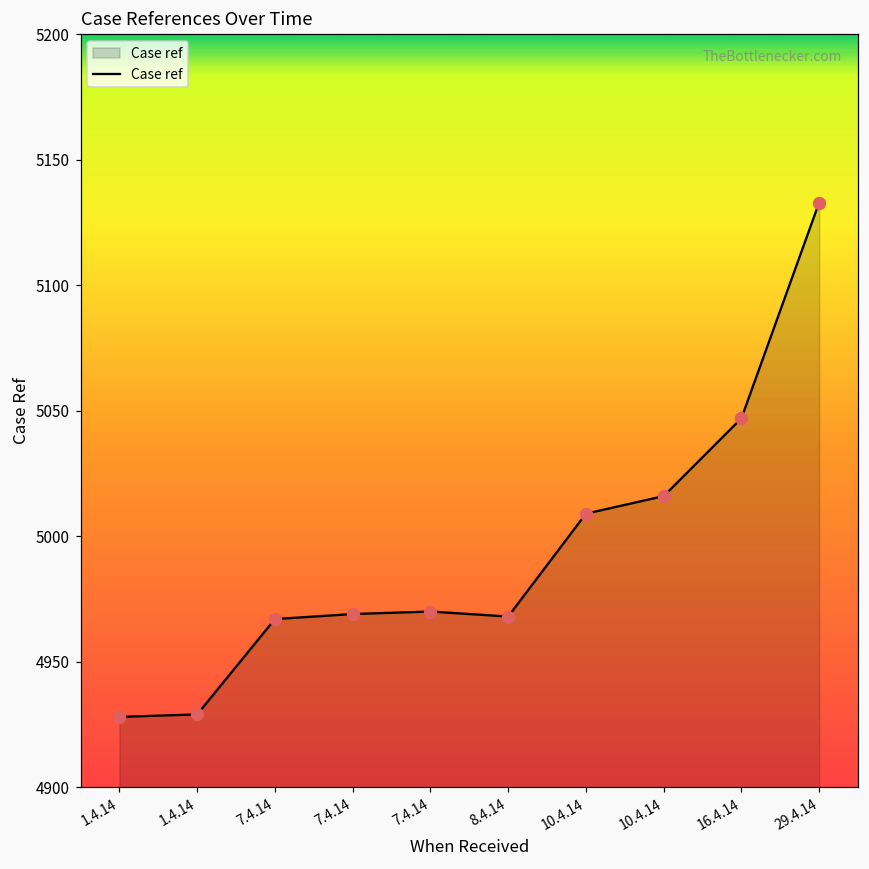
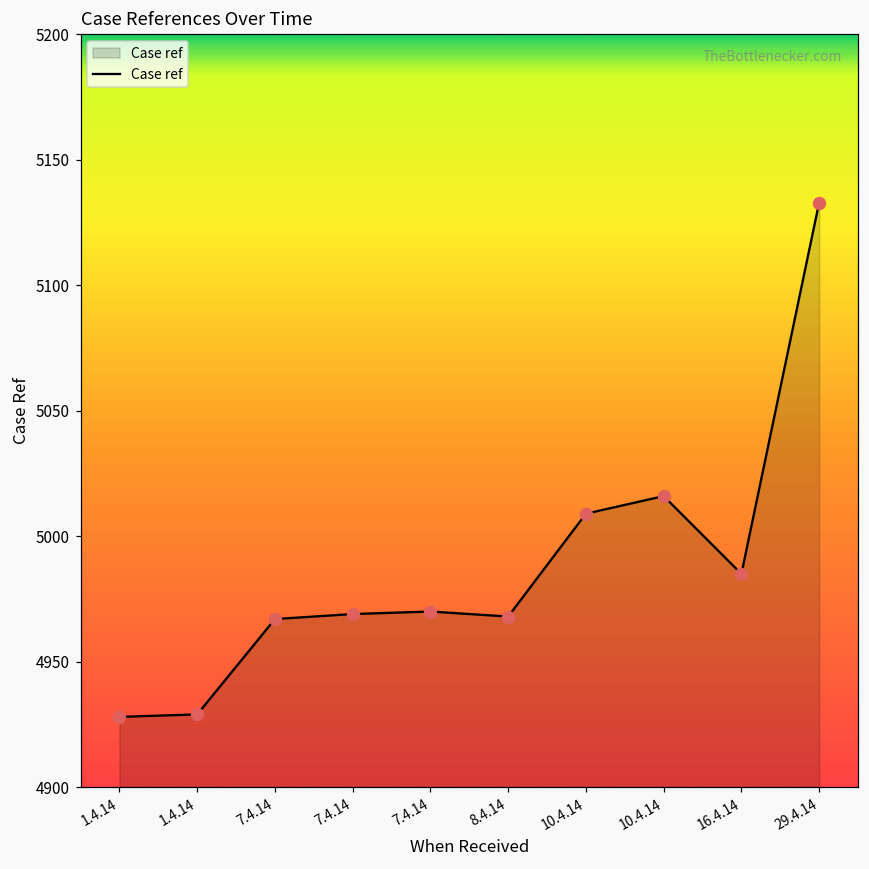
  {
    "8.4.14": 4968,
-   "16.4.14": 5047,
+   "16.4.14": 4985,
    "29.4.14": 5133
  }
